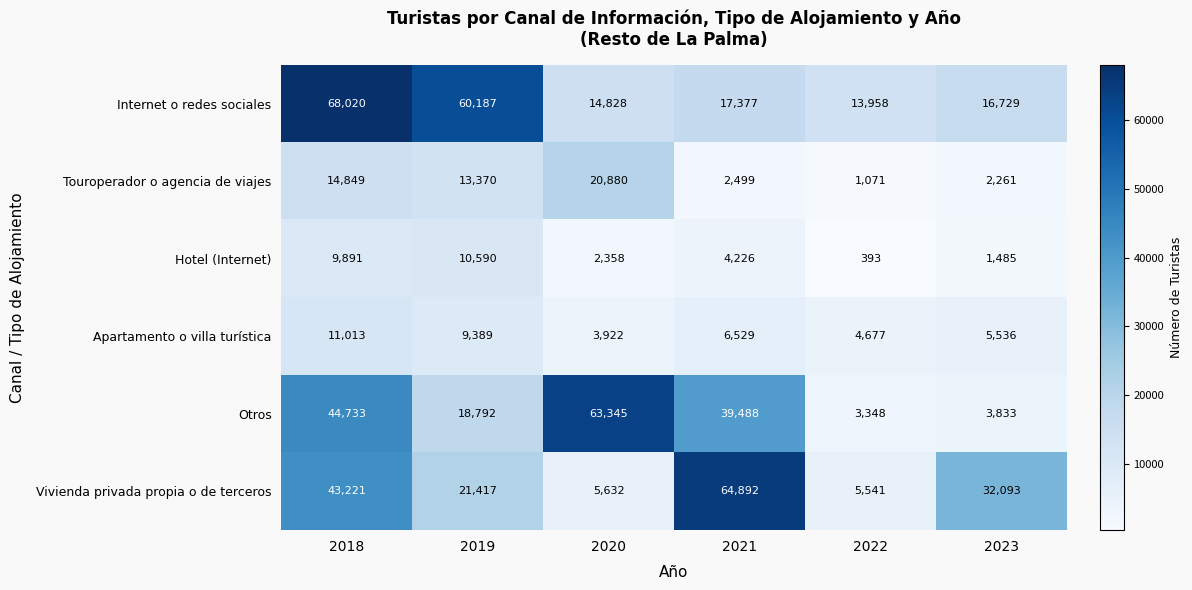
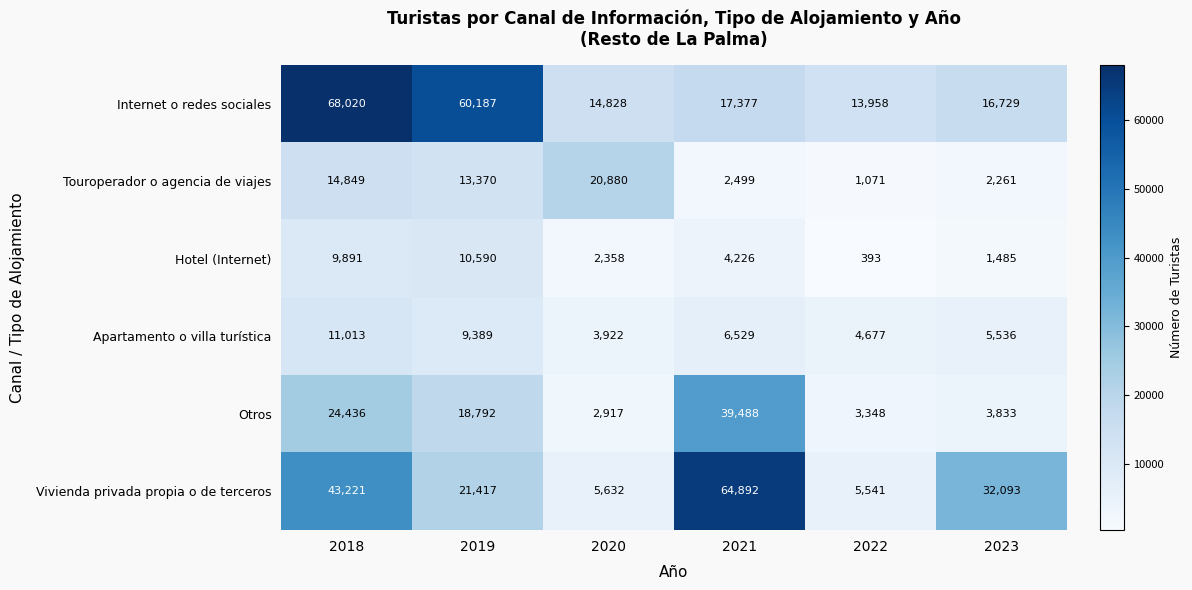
  {
    "Internet o redes sociales": {
      "2018": "68,020",
      "2019": "60,187",
      "2020": "14,828",
      "2021": "17,377",
      "2022": "13,958",
      "2023": "16,729"
    },
    "Touroperador o agencia de viajes": {
      "2018": "14,849",
      "2019": "13,370",
      "2020": "20,880",
      "2021": "2,499",
      "2022": "1,071",
      "2023": "2,261"
    },
    "Hotel (Internet)": {
      "2018": "9,891",
      "2019": "10,590",
      "2020": "2,358",
      "2021": "4,226",
      "2022": "393",
      "2023": "1,485"
    },
    "Apartamento o villa turística": {
      "2018": "11,013",
      "2019": "9,389",
      "2020": "3,922",
      "2021": "6,529",
      "2022": "4,677",
      "2023": "5,536"
    },
    "Otros": {
-     "2018": "44,733",
+     "2018": "24,436",
      "2019": "18,792",
-     "2020": "63,345",
+     "2020": "2,917",
      "2021": "39,488",
      "2022": "3,348",
      "2023": "3,833"
    },
    "Vivienda privada propia o de terceros": {
      "2018": "43,221",
      "2019": "21,417",
      "2020": "5,632",
      "2021": "64,892",
      "2022": "5,541",
      "2023": "32,093"
    }
  }
